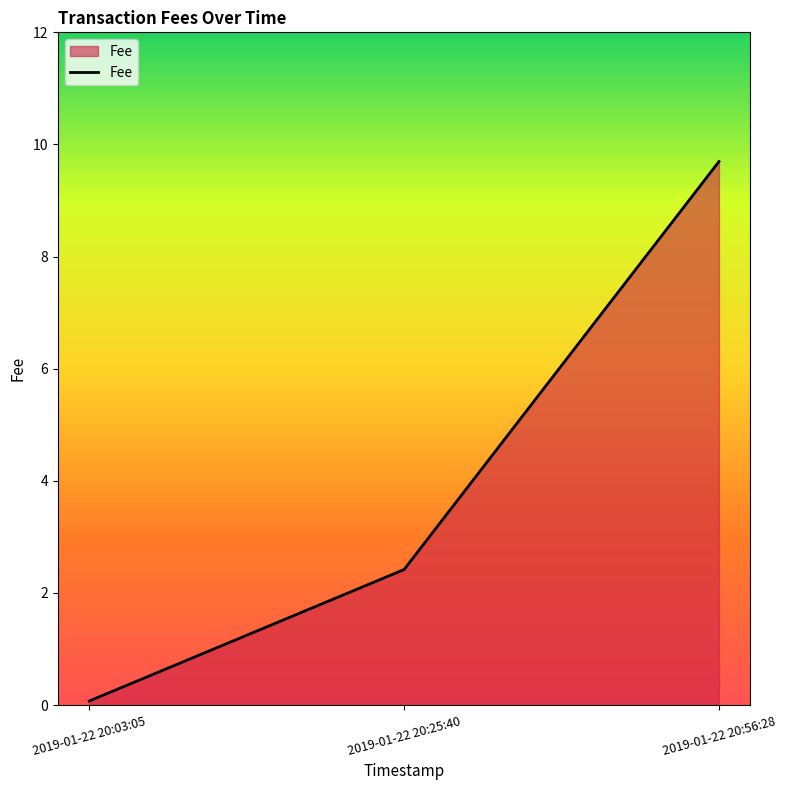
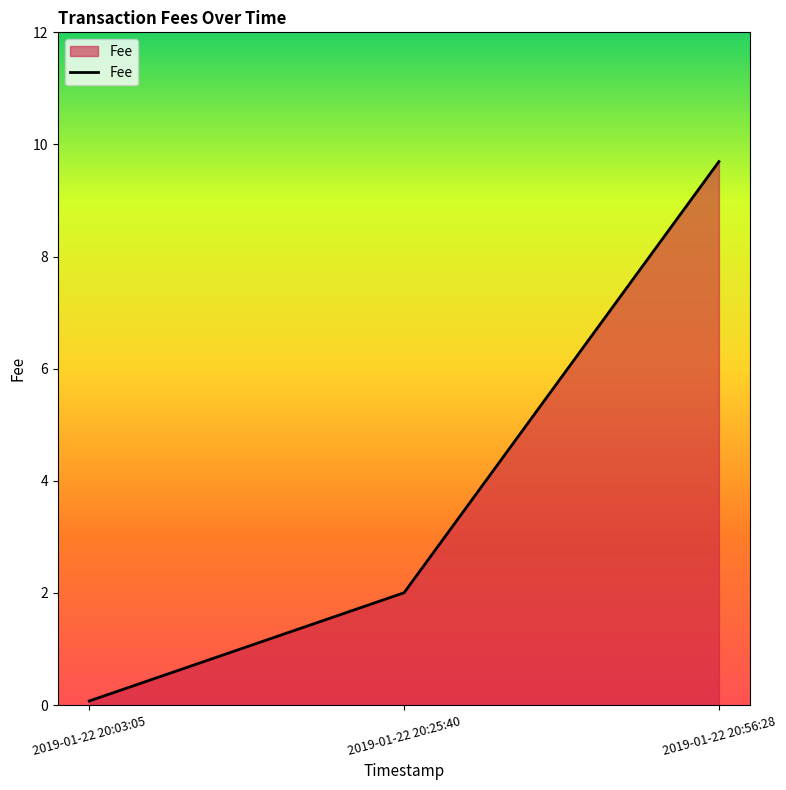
  {
    "2019-01-22 20:03:05": 0.1,
-   "2019-01-22 20:25:40": 2.4,
+   "2019-01-22 20:25:40": 2.0,
    "2019-01-22 20:56:28": 9.7
  }
